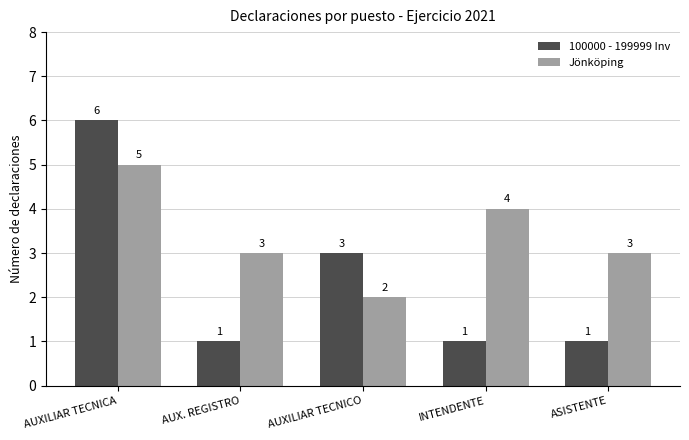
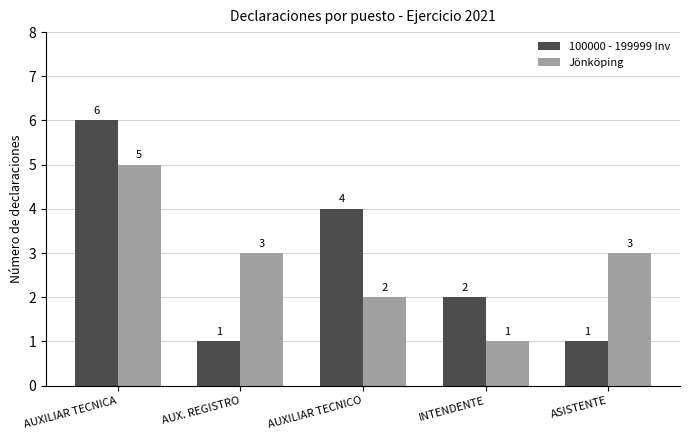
  {
    "100000 - 199999 Inv": {
      "AUXILIAR TECNICA": 6,
      "AUX. REGISTRO": 1,
-     "AUXILIAR TECNICO": 3,
-     "INTENDENTE": 1,
+     "AUXILIAR TECNICO": 4,
+     "INTENDENTE": 2,
      "ASISTENTE": 1
    },
    "Jönköping": {
      "AUXILIAR TECNICA": 5,
      "AUX. REGISTRO": 3,
      "AUXILIAR TECNICO": 2,
-     "INTENDENTE": 4,
+     "INTENDENTE": 1,
      "ASISTENTE": 3
    }
  }
